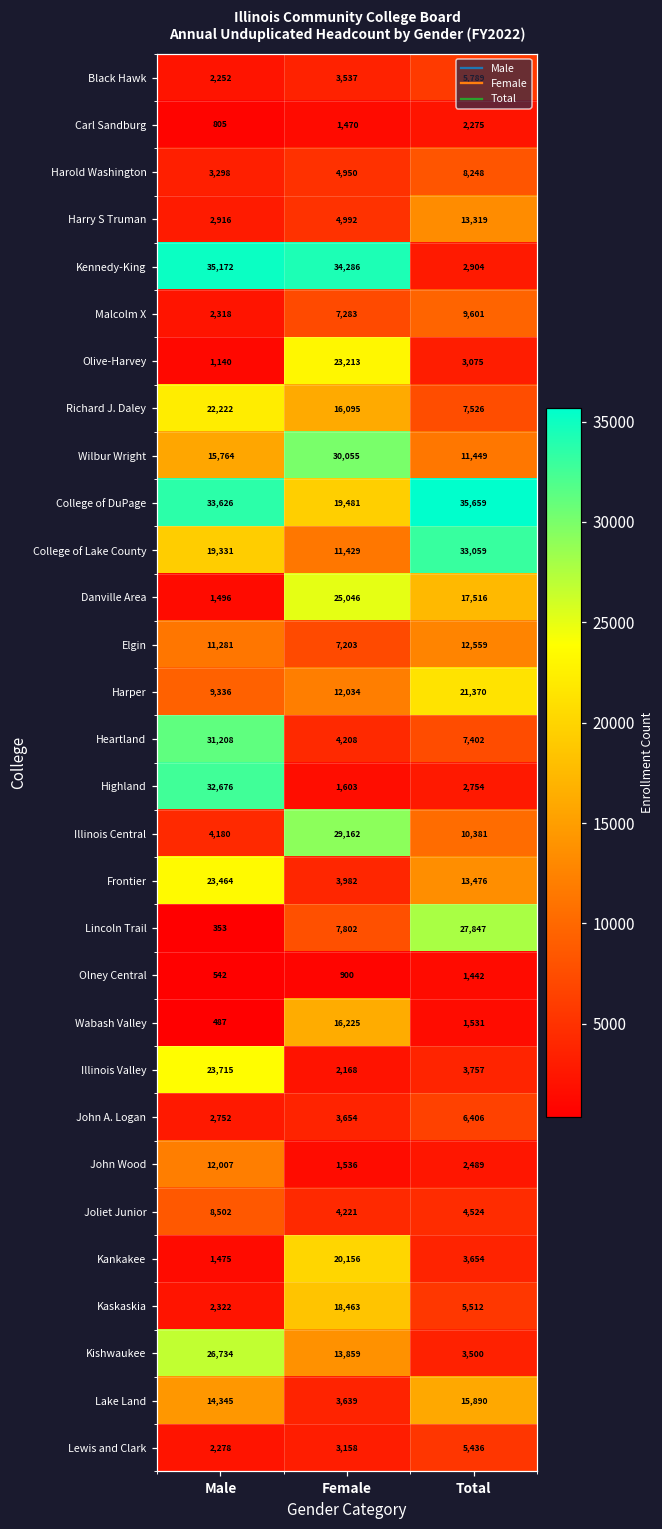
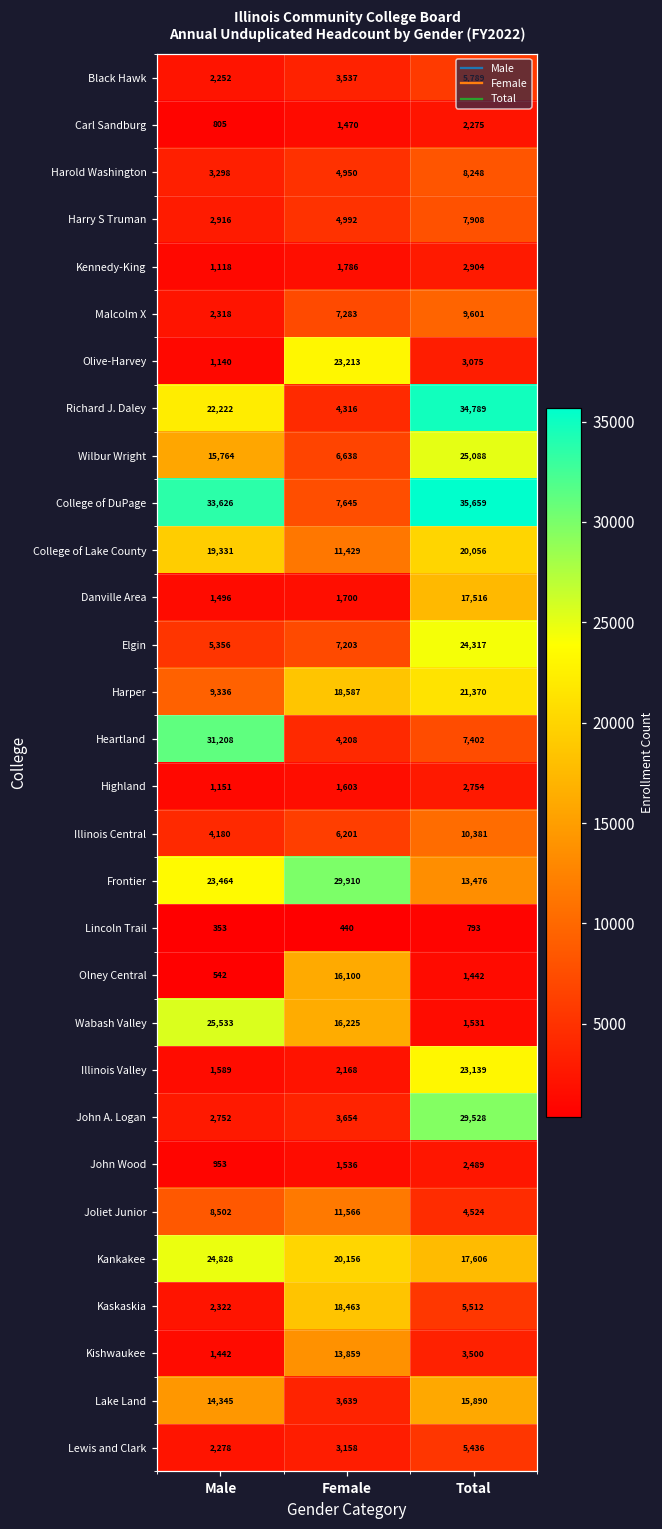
  {
    "Black Hawk": {
      "Male": "2,252",
      "Female": "3,537"
    },
    "Carl Sandburg": {
      "Male": "805",
      "Female": "1,470",
      "Total": "2,275"
    },
    "Harold Washington": {
      "Male": "3,298",
      "Female": "4,950",
      "Total": "8,248"
    },
    "Harry S Truman": {
      "Male": "2,916",
      "Female": "4,992",
-     "Total": "13,319"
+     "Total": "7,908"
    },
    "Kennedy-King": {
-     "Male": "35,172",
-     "Female": "34,286",
+     "Male": "1,118",
+     "Female": "1,786",
      "Total": "2,904"
    },
    "Malcolm X": {
      "Male": "2,318",
      "Female": "7,283",
      "Total": "9,601"
    },
    "Olive-Harvey": {
      "Male": "1,140",
      "Female": "23,213",
      "Total": "3,075"
    },
    "Richard J. Daley": {
      "Male": "22,222",
-     "Female": "16,095",
-     "Total": "7,526"
+     "Female": "4,316",
+     "Total": "34,789"
    },
    "Wilbur Wright": {
      "Male": "15,764",
-     "Female": "30,055",
-     "Total": "11,449"
+     "Female": "6,638",
+     "Total": "25,088"
    },
    "College of DuPage": {
      "Male": "33,626",
-     "Female": "19,481",
+     "Female": "7,645",
      "Total": "35,659"
    },
    "College of Lake County": {
      "Male": "19,331",
      "Female": "11,429",
-     "Total": "33,059"
+     "Total": "20,056"
    },
    "Danville Area": {
      "Male": "1,496",
-     "Female": "25,046",
+     "Female": "1,700",
      "Total": "17,516"
    },
    "Elgin": {
-     "Male": "11,281",
+     "Male": "5,356",
      "Female": "7,203",
-     "Total": "12,559"
+     "Total": "24,317"
    },
    "Harper": {
      "Male": "9,336",
-     "Female": "12,034",
+     "Female": "18,587",
      "Total": "21,370"
    },
    "Heartland": {
      "Male": "31,208",
      "Female": "4,208",
      "Total": "7,402"
    },
    "Highland": {
-     "Male": "32,676",
+     "Male": "1,151",
      "Female": "1,603",
      "Total": "2,754"
    },
    "Illinois Central": {
      "Male": "4,180",
-     "Female": "29,162",
+     "Female": "6,201",
      "Total": "10,381"
    },
    "Frontier": {
      "Male": "23,464",
-     "Female": "3,982",
+     "Female": "29,910",
      "Total": "13,476"
    },
    "Lincoln Trail": {
      "Male": "353",
-     "Female": "7,802",
-     "Total": "27,847"
+     "Female": "440",
+     "Total": "793"
    },
    "Olney Central": {
      "Male": "542",
-     "Female": "900",
+     "Female": "16,100",
      "Total": "1,442"
    },
    "Wabash Valley": {
-     "Male": "487",
+     "Male": "25,533",
      "Female": "16,225",
      "Total": "1,531"
    },
    "Illinois Valley": {
-     "Male": "23,715",
+     "Male": "1,589",
      "Female": "2,168",
-     "Total": "3,757"
+     "Total": "23,139"
    },
    "John A. Logan": {
      "Male": "2,752",
      "Female": "3,654",
-     "Total": "6,406"
+     "Total": "29,528"
    },
    "John Wood": {
-     "Male": "12,007",
+     "Male": "953",
      "Female": "1,536",
      "Total": "2,489"
    },
    "Joliet Junior": {
      "Male": "8,502",
-     "Female": "4,221",
+     "Female": "11,566",
      "Total": "4,524"
    },
    "Kankakee": {
-     "Male": "1,475",
+     "Male": "24,828",
      "Female": "20,156",
-     "Total": "3,654"
+     "Total": "17,606"
    },
    "Kaskaskia": {
      "Male": "2,322",
      "Female": "18,463",
      "Total": "5,512"
    },
    "Kishwaukee": {
-     "Male": "26,734",
+     "Male": "1,442",
      "Female": "13,859",
      "Total": "3,500"
    },
    "Lake Land": {
      "Male": "14,345",
      "Female": "3,639",
      "Total": "15,890"
    },
    "Lewis and Clark": {
      "Male": "2,278",
      "Female": "3,158",
      "Total": "5,436"
    }
  }
